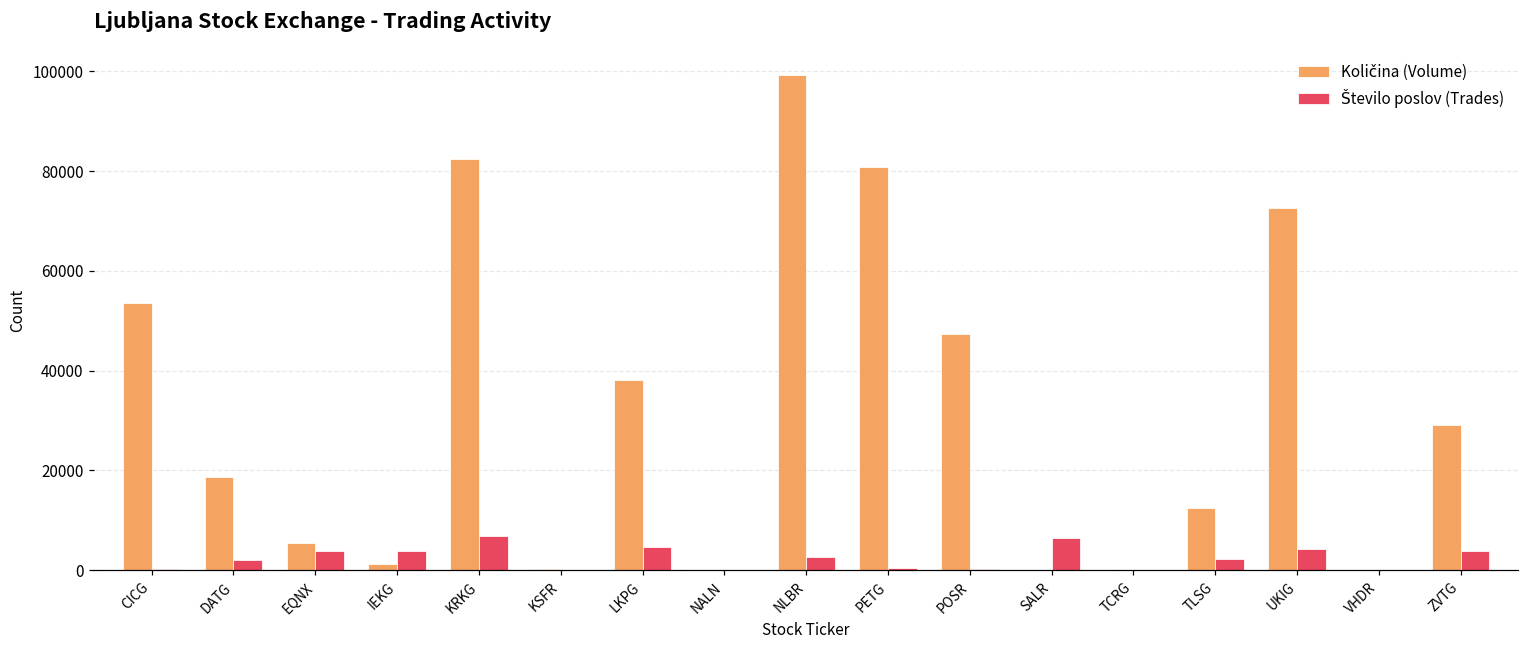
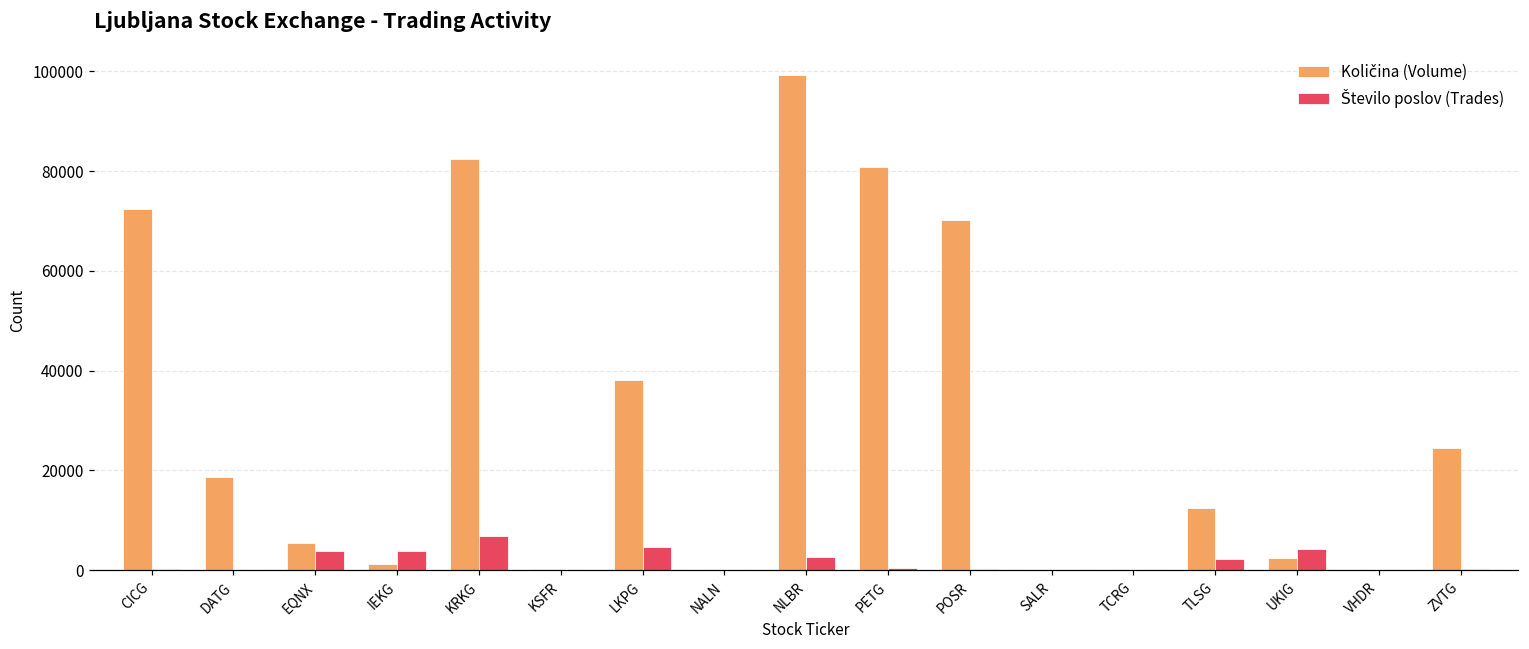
  {
    "Količina (Volume)": {
-     "CICG": 54000,
+     "CICG": 72000,
      "DATG": 19000,
      "EQNX": 5000,
      "IEKG": 1000,
      "KRKG": 82000,
      "LKPG": 38000,
      "NLBR": 99000,
      "PETG": 81000,
-     "POSR": 47000,
+     "POSR": 70000,
      "TLSG": 12000,
-     "UKIG": 73000,
-     "ZVTG": 29000
+     "UKIG": 2000,
+     "ZVTG": 24000
    },
    "Število poslov (Trades)": {
-     "DATG": 2000,
+     "DATG": 0,
      "EQNX": 4000,
      "IEKG": 4000,
      "KRKG": 7000,
      "LKPG": 5000,
      "NLBR": 3000,
-     "SALR": 6000,
+     "SALR": 0,
      "TLSG": 2000,
      "UKIG": 4000,
-     "ZVTG": 4000
+     "ZVTG": 0
    }
  }
